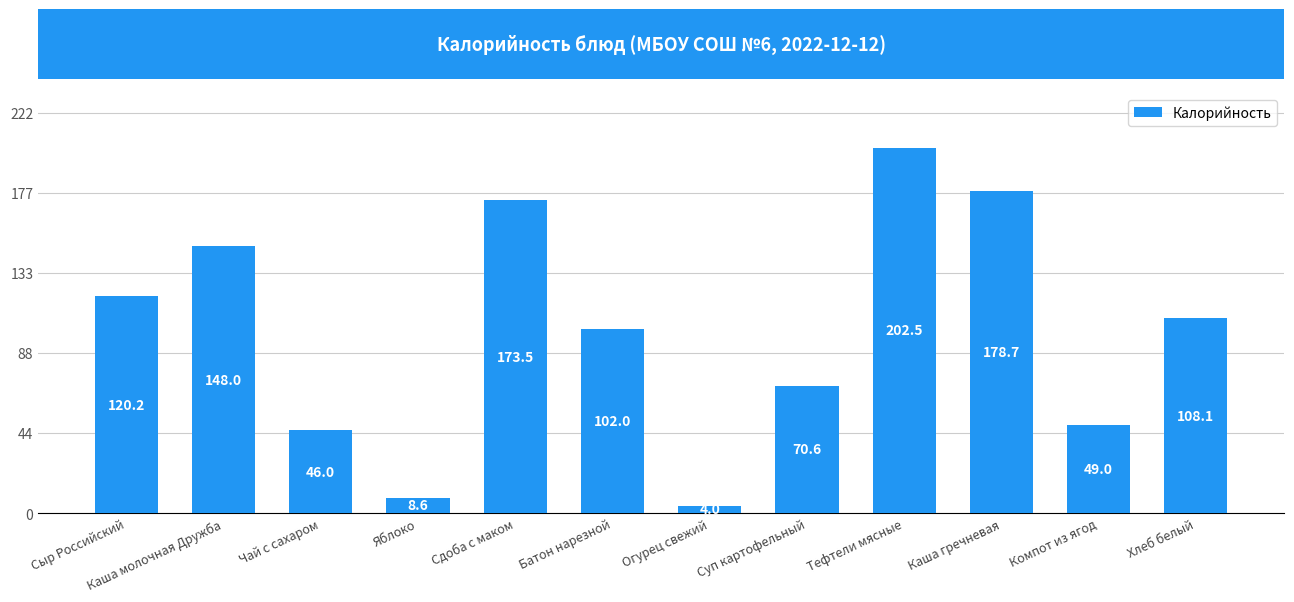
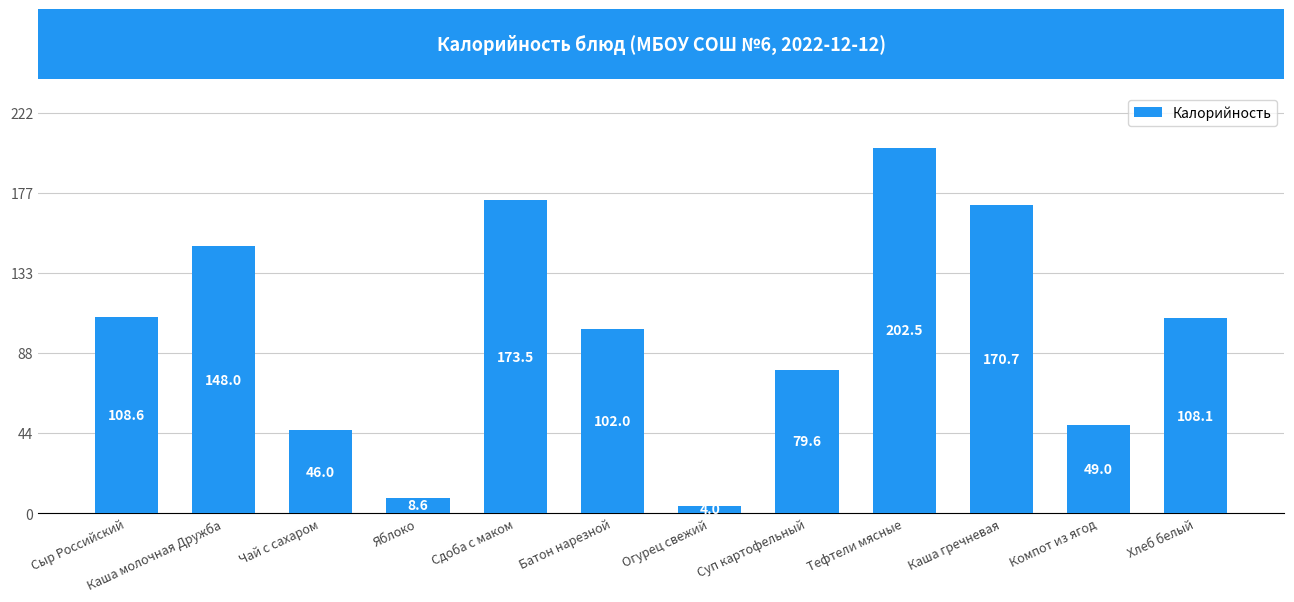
  {
-   "Сыр Российский": 120.2,
+   "Сыр Российский": 108.6,
    "Каша молочная Дружба": 148.0,
    "Чай с сахаром": 46.0,
    "Яблоко": 8.6,
    "Сдоба с маком": 173.5,
    "Батон нарезной": 102.0,
-   "Суп картофельный": 70.6,
+   "Суп картофельный": 79.6,
    "Тефтели мясные": 202.5,
-   "Каша гречневая": 178.7,
+   "Каша гречневая": 170.7,
    "Компот из ягод": 49.0,
    "Хлеб белый": 108.1
  }
